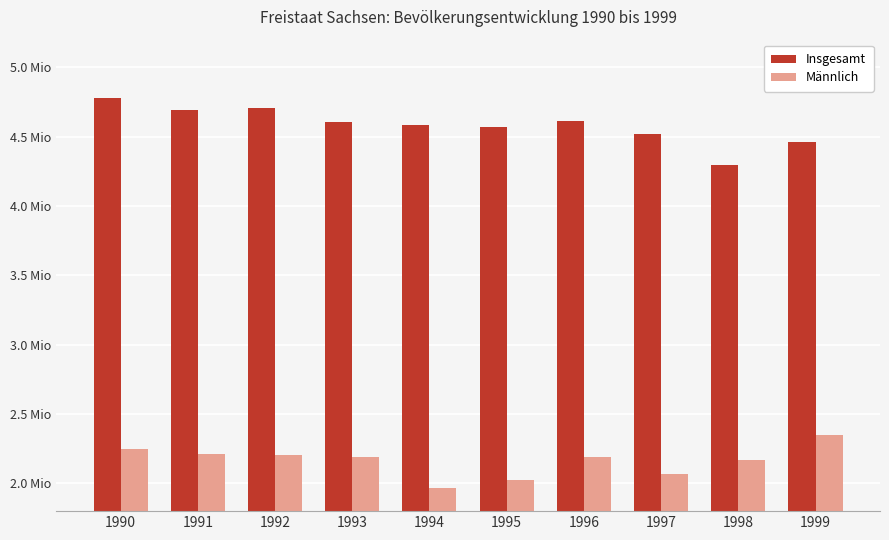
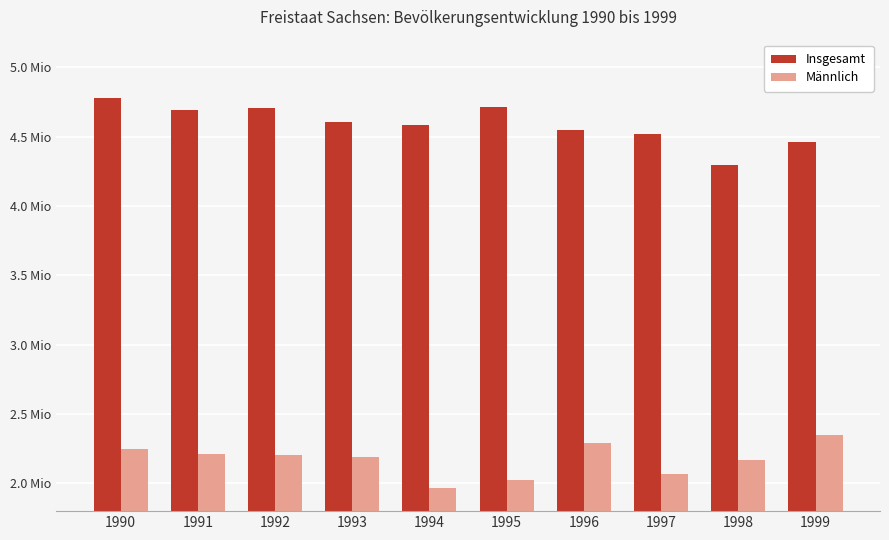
  {
    "Insgesamt": {
      "1990": "4.78 Mio",
      "1991": "4.69 Mio",
      "1992": "4.71 Mio",
      "1993": "4.61 Mio",
      "1994": "4.58 Mio",
-     "1995": "4.57 Mio",
-     "1996": "4.61 Mio",
+     "1995": "4.71 Mio",
+     "1996": "4.55 Mio",
      "1997": "4.52 Mio",
      "1998": "4.30 Mio",
      "1999": "4.46 Mio"
    },
    "Männlich": {
      "1990": "2.25 Mio",
      "1991": "2.21 Mio",
      "1992": "2.20 Mio",
      "1993": "2.19 Mio",
      "1994": "1.96 Mio",
      "1995": "2.03 Mio",
-     "1996": "2.19 Mio",
+     "1996": "2.29 Mio",
      "1997": "2.07 Mio",
      "1998": "2.17 Mio",
      "1999": "2.35 Mio"
    }
  }
